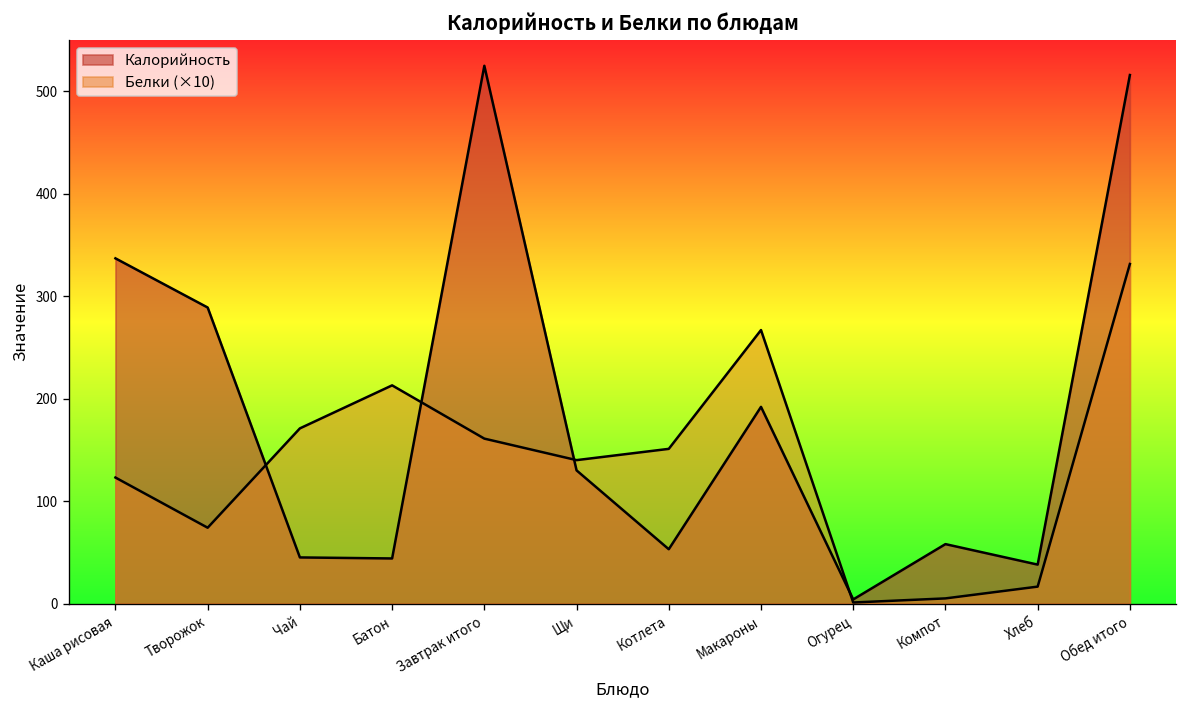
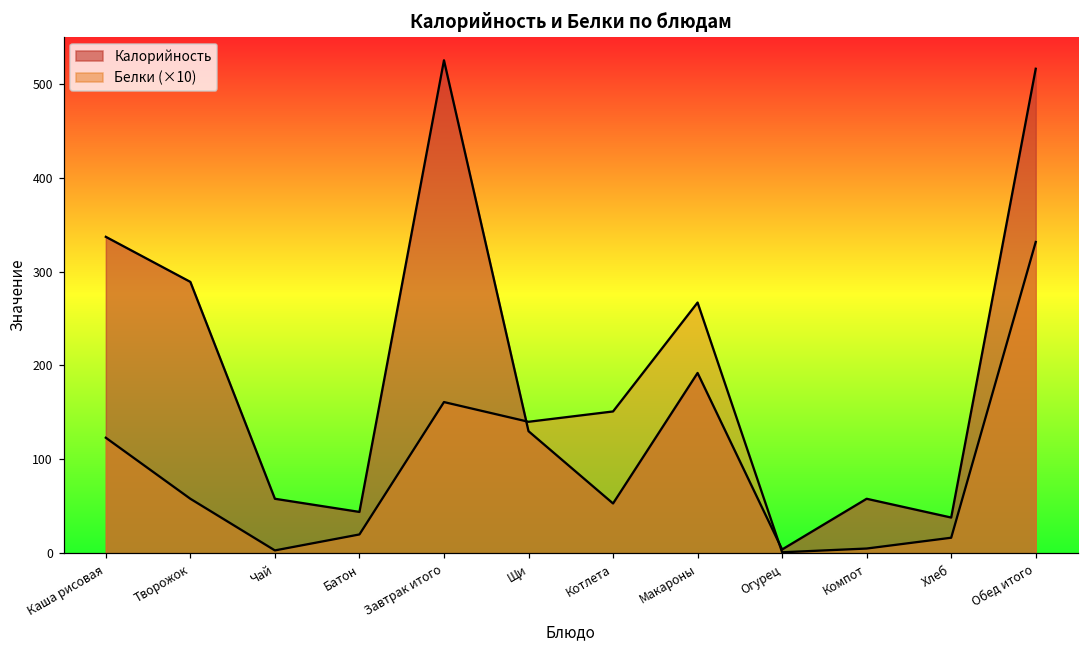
  {
    "Калорийность": {
      "Каша рисовая": 340,
      "Творожок": 290,
-     "Чай": 50,
+     "Чай": 60,
      "Батон": 40,
      "Завтрак итого": 530,
      "Щи": 130,
      "Котлета": 50,
      "Макароны": 190,
      "Огурец": 0,
      "Компот": 60,
      "Хлеб": 40,
      "Обед итого": 520
    },
    "Белки (×10)": {
      "Каша рисовая": 120,
-     "Творожок": 70,
-     "Чай": 170,
-     "Батон": 210,
+     "Творожок": 60,
+     "Чай": 0,
+     "Батон": 20,
      "Завтрак итого": 160,
      "Щи": 140,
      "Котлета": 150,
      "Макароны": 270,
      "Огурец": 0,
      "Компот": 10,
      "Хлеб": 20,
      "Обед итого": 330
    }
  }
